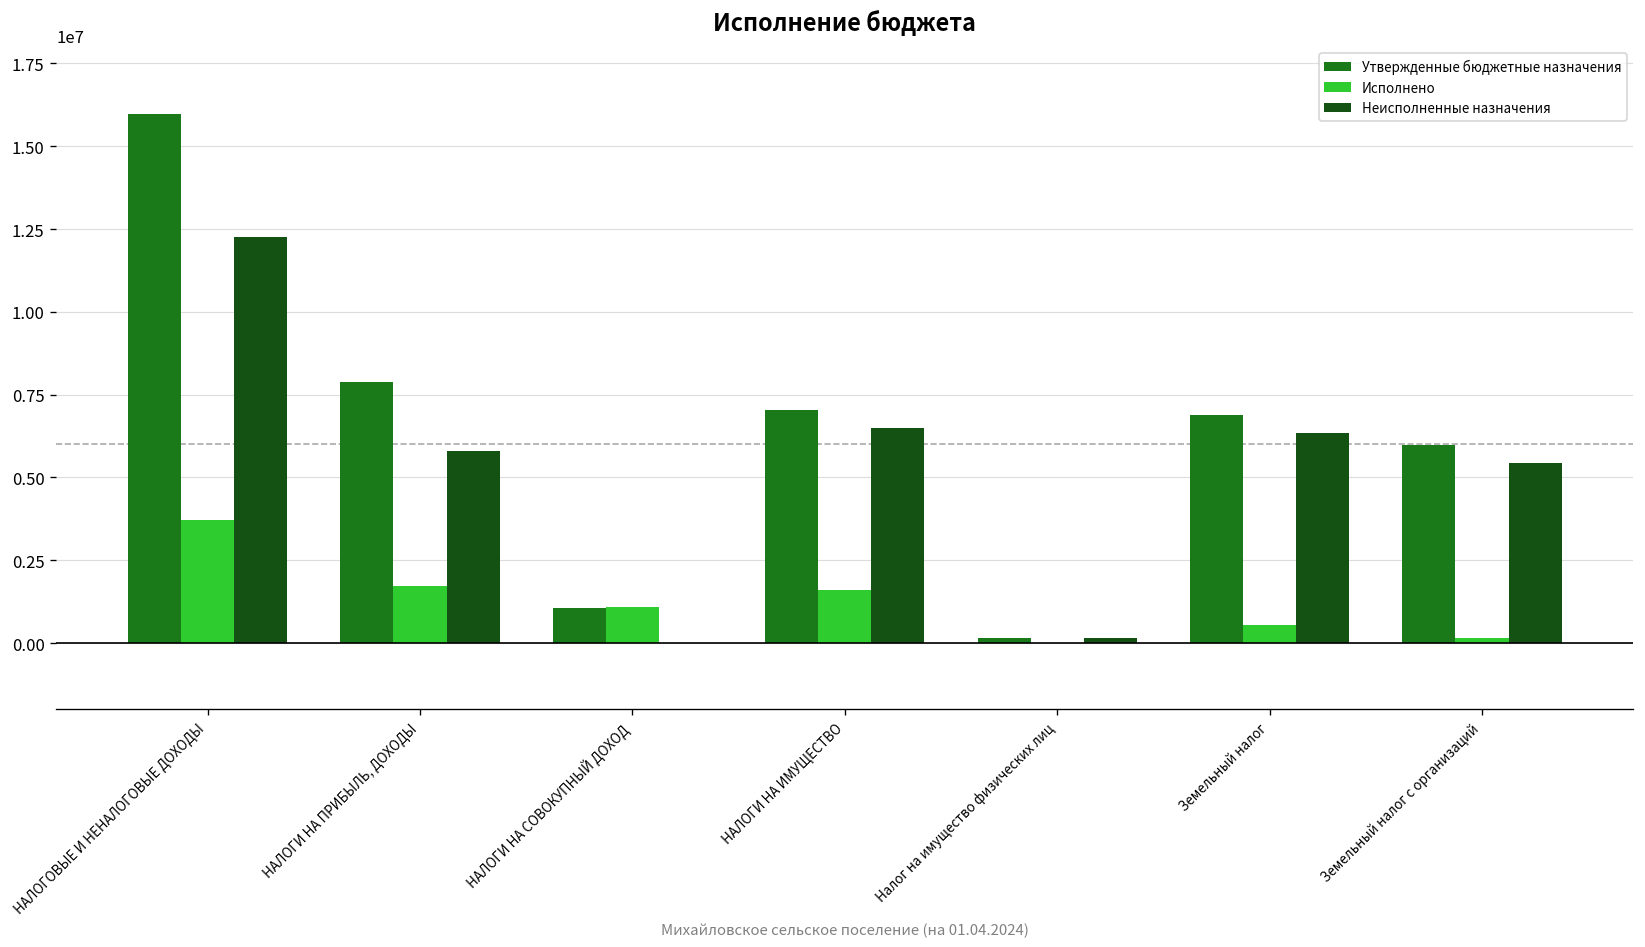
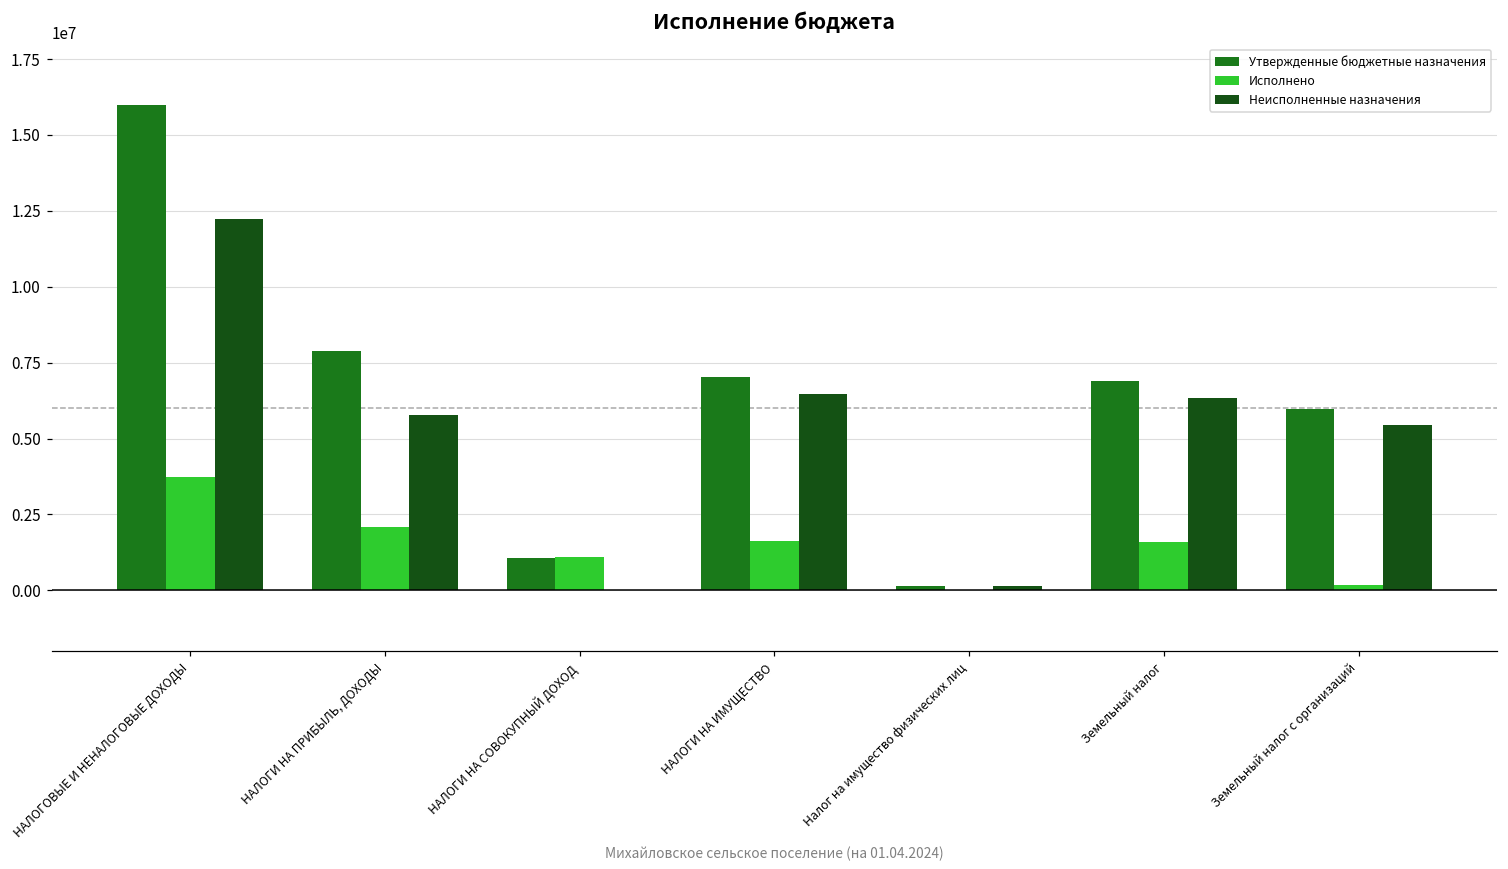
  {
    "Исполнено": {
      "НАЛОГОВЫЕ И НЕНАЛОГОВЫЕ ДОХОДЫ": 3700000,
-     "НАЛОГИ НА ПРИБЫЛЬ, ДОХОДЫ": 1700000,
+     "НАЛОГИ НА ПРИБЫЛЬ, ДОХОДЫ": 2100000,
      "НАЛОГИ НА СОВОКУПНЫЙ ДОХОД": 1100000,
      "НАЛОГИ НА ИМУЩЕСТВО": 1600000,
-     "Земельный налог": 600000,
+     "Земельный налог": 1600000,
      "Земельный налог с организаций": 200000
    }
  }
